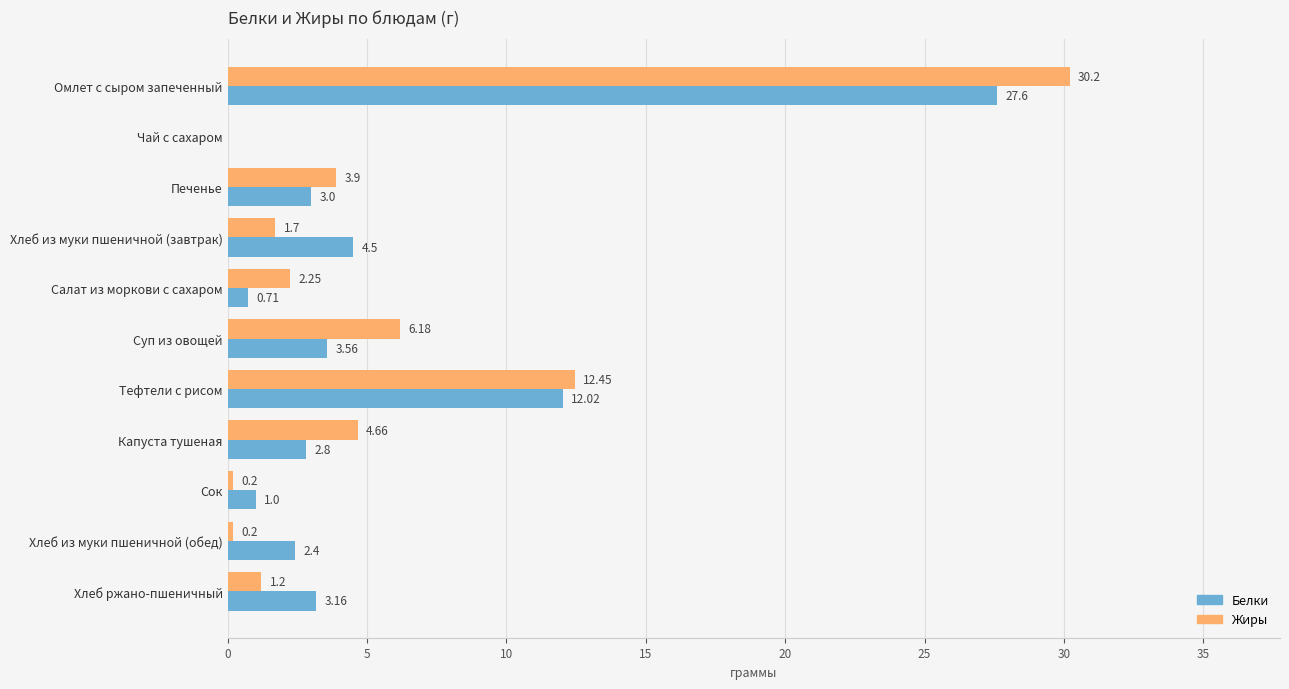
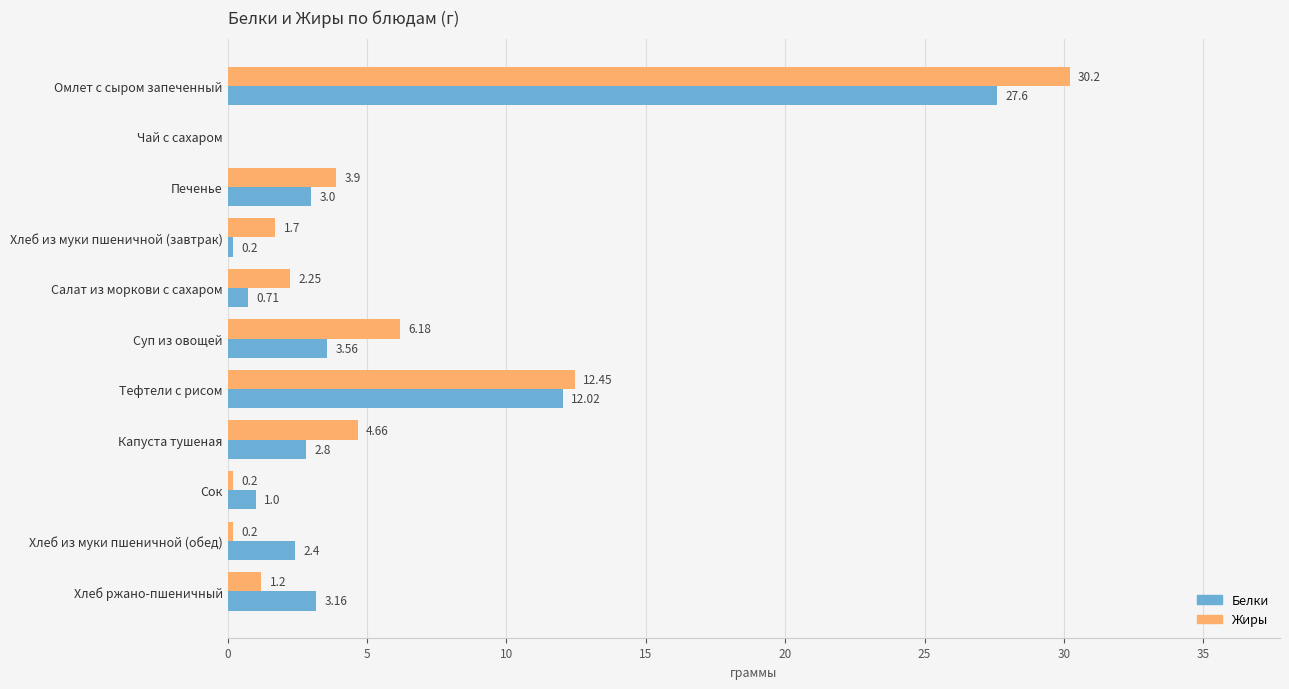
  {
    "Белки": {
      "Омлет с сыром запеченный": 27.6,
      "Печенье": 3.0,
-     "Хлеб из муки пшеничной (завтрак)": 4.5,
+     "Хлеб из муки пшеничной (завтрак)": 0.2,
      "Салат из моркови с сахаром": 0.71,
      "Суп из овощей": 3.56,
      "Тефтели с рисом": 12.02,
      "Капуста тушеная": 2.8,
      "Сок": 1.0,
      "Хлеб из муки пшеничной (обед)": 2.4,
      "Хлеб ржано-пшеничный": 3.16
    },
    "Жиры": {
      "Омлет с сыром запеченный": 30.2,
      "Печенье": 3.9,
      "Хлеб из муки пшеничной (завтрак)": 1.7,
      "Салат из моркови с сахаром": 2.25,
      "Суп из овощей": 6.18,
      "Тефтели с рисом": 12.45,
      "Капуста тушеная": 4.66,
      "Сок": 0.2,
      "Хлеб из муки пшеничной (обед)": 0.2,
      "Хлеб ржано-пшеничный": 1.2
    }
  }
